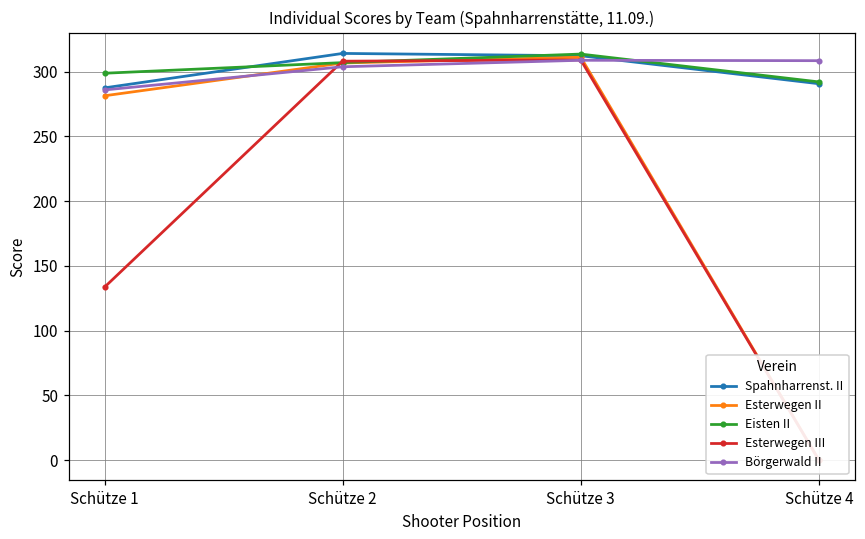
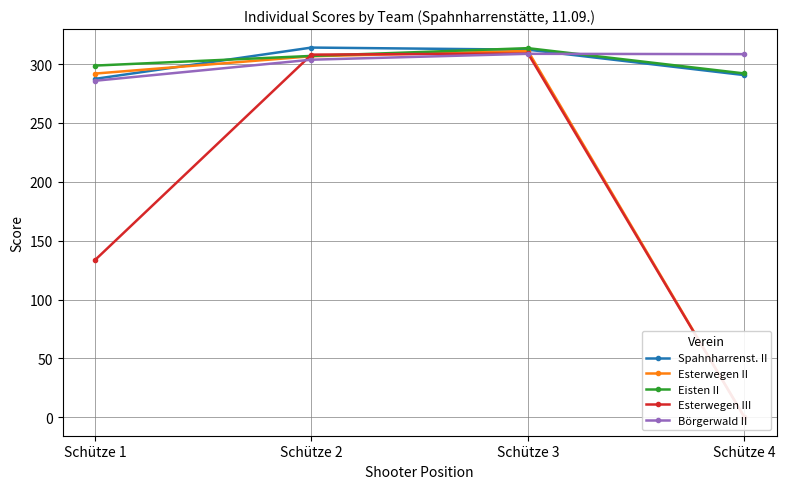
  {
    "Spahnharrenst. II": {
      "Schütze 2": 314
    },
    "Esterwegen II": {
-     "Schütze 1": 281
+     "Schütze 1": 292
    },
    "Eisten II": {
      "Schütze 1": 299
    },
    "Esterwegen III": {
      "Schütze 1": 134
    },
    "Börgerwald II": {
      "Schütze 2": 304,
      "Schütze 4": 308
    }
  }
